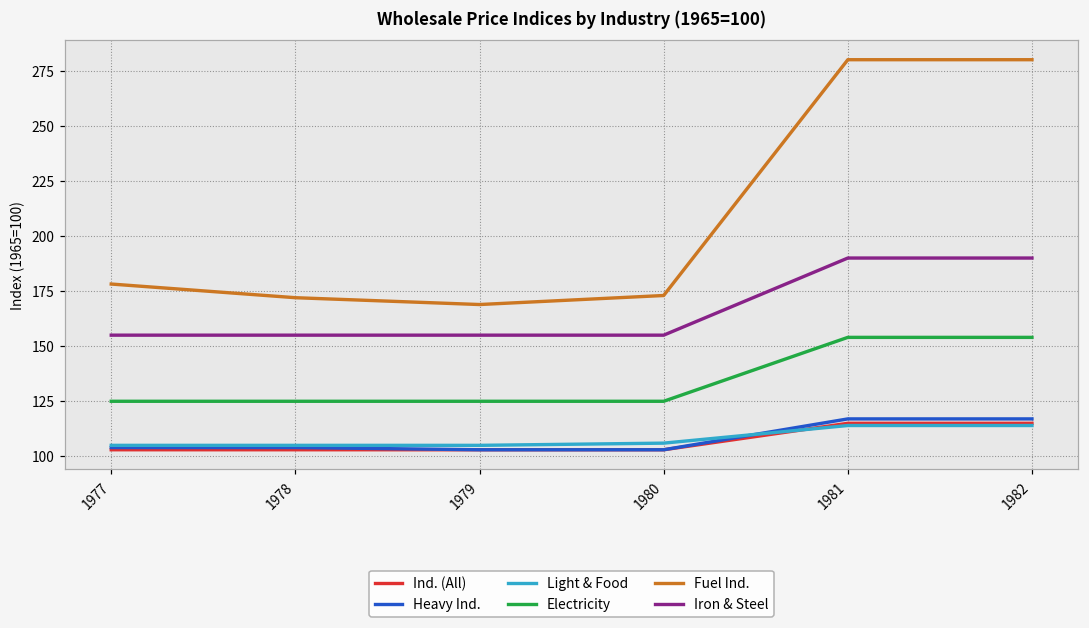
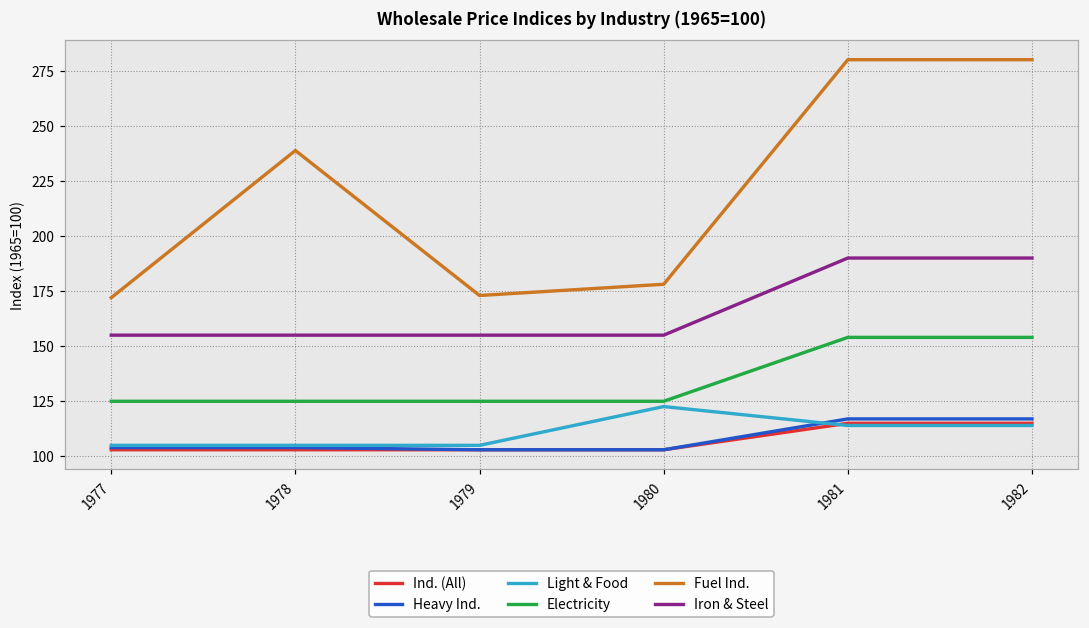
  {
    "Heavy Ind.": {
      "1981": 117,
      "1982": 117
    },
    "Light & Food": {
      "1979": 105,
-     "1980": 106
+     "1980": 123
    },
    "Electricity": {
      "1977": 125,
      "1978": 125,
      "1979": 125,
      "1980": 125,
      "1981": 154,
      "1982": 154
    },
    "Fuel Ind.": {
-     "1977": 178,
-     "1978": 172,
-     "1979": 169,
-     "1980": 173,
+     "1977": 172,
+     "1978": 239,
+     "1979": 173,
+     "1980": 178,
      "1981": 280,
      "1982": 280
    },
    "Iron & Steel": {
      "1977": 155,
      "1978": 155,
      "1979": 155,
      "1980": 155,
      "1981": 190,
      "1982": 190
    }
  }
